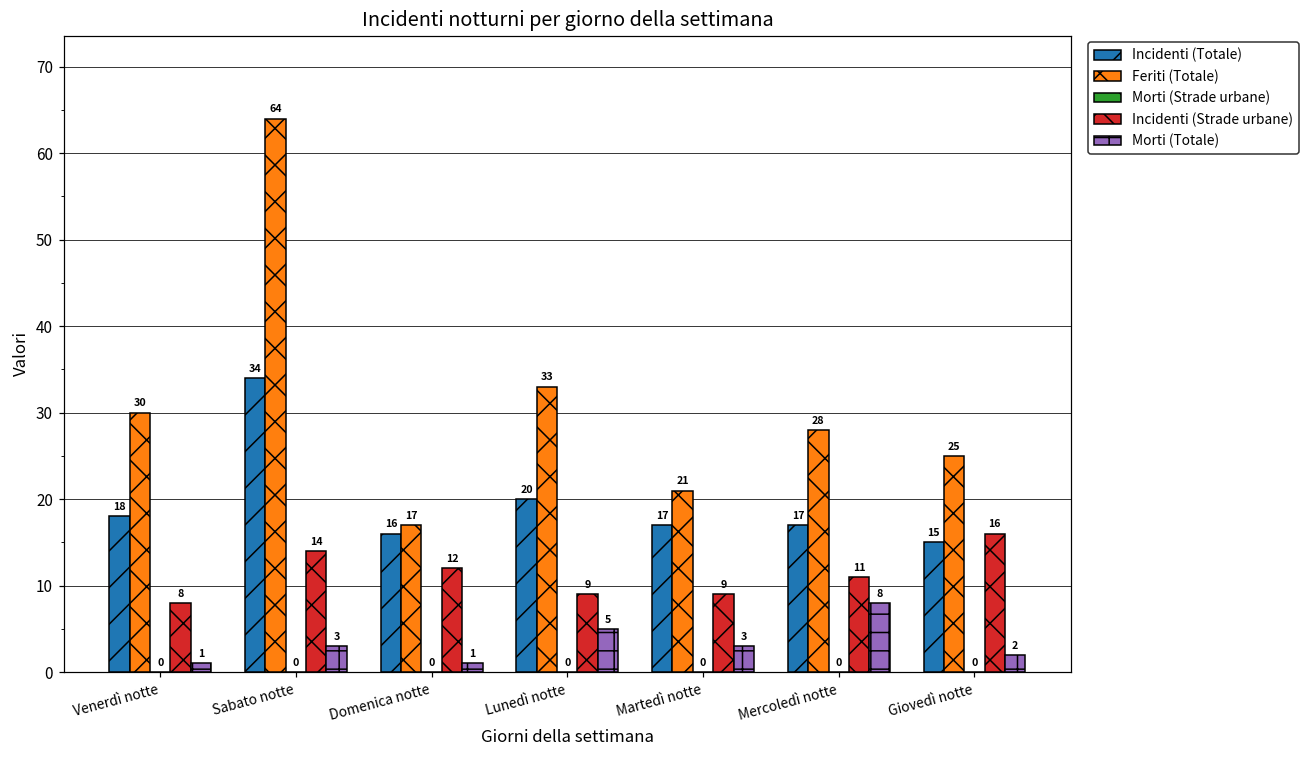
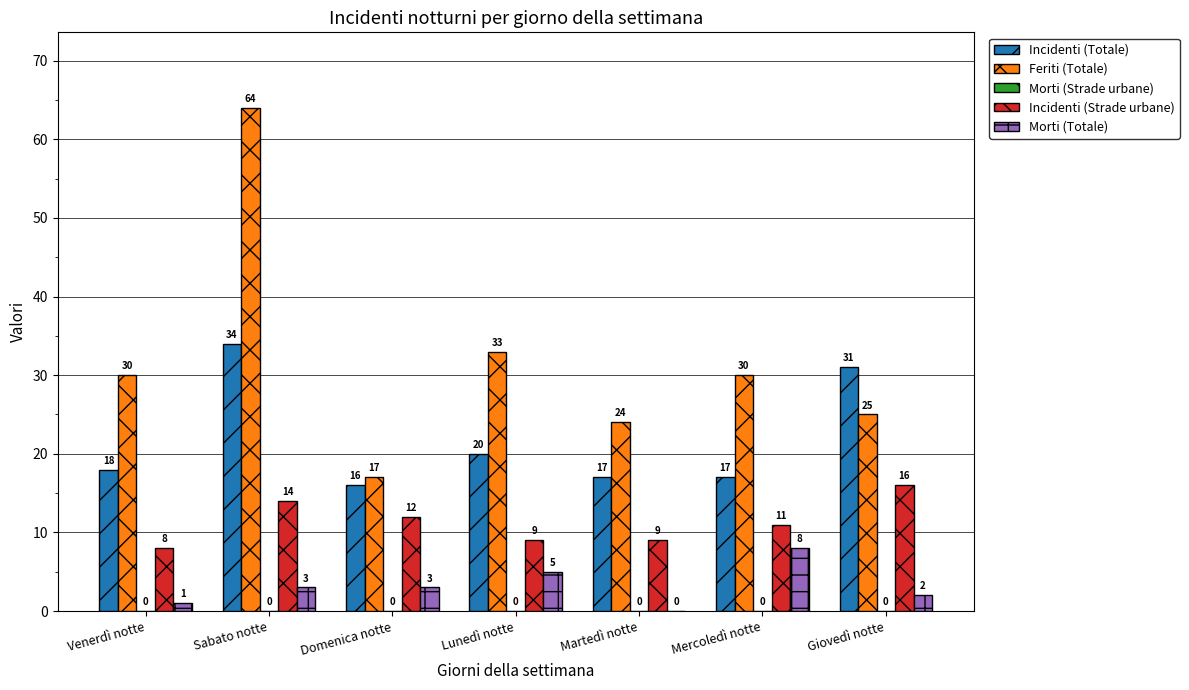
  {
    "Incidenti (Totale)": {
      "Venerdì notte": 18,
      "Sabato notte": 34,
      "Domenica notte": 16,
      "Lunedì notte": 20,
      "Martedì notte": 17,
      "Mercoledì notte": 17,
-     "Giovedì notte": 15
+     "Giovedì notte": 31
    },
    "Feriti (Totale)": {
      "Venerdì notte": 30,
      "Sabato notte": 64,
      "Domenica notte": 17,
      "Lunedì notte": 33,
-     "Martedì notte": 21,
-     "Mercoledì notte": 28,
+     "Martedì notte": 24,
+     "Mercoledì notte": 30,
      "Giovedì notte": 25
    },
    "Morti (Strade urbane)": {
      "Venerdì notte": 0,
      "Sabato notte": 0,
      "Domenica notte": 0,
      "Lunedì notte": 0,
      "Martedì notte": 0,
      "Mercoledì notte": 0,
      "Giovedì notte": 0
    },
    "Incidenti (Strade urbane)": {
      "Venerdì notte": 8,
      "Sabato notte": 14,
      "Domenica notte": 12,
      "Lunedì notte": 9,
      "Martedì notte": 9,
      "Mercoledì notte": 11,
      "Giovedì notte": 16
    },
    "Morti (Totale)": {
      "Venerdì notte": 1,
      "Sabato notte": 3,
-     "Domenica notte": 1,
+     "Domenica notte": 3,
      "Lunedì notte": 5,
-     "Martedì notte": 3,
+     "Martedì notte": 0,
      "Mercoledì notte": 8,
      "Giovedì notte": 2
    }
  }
